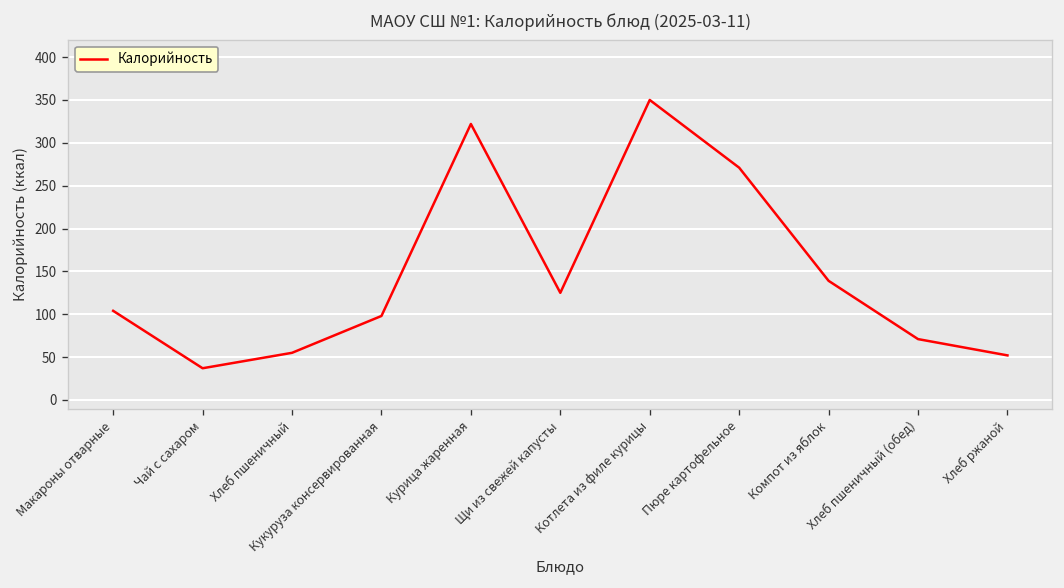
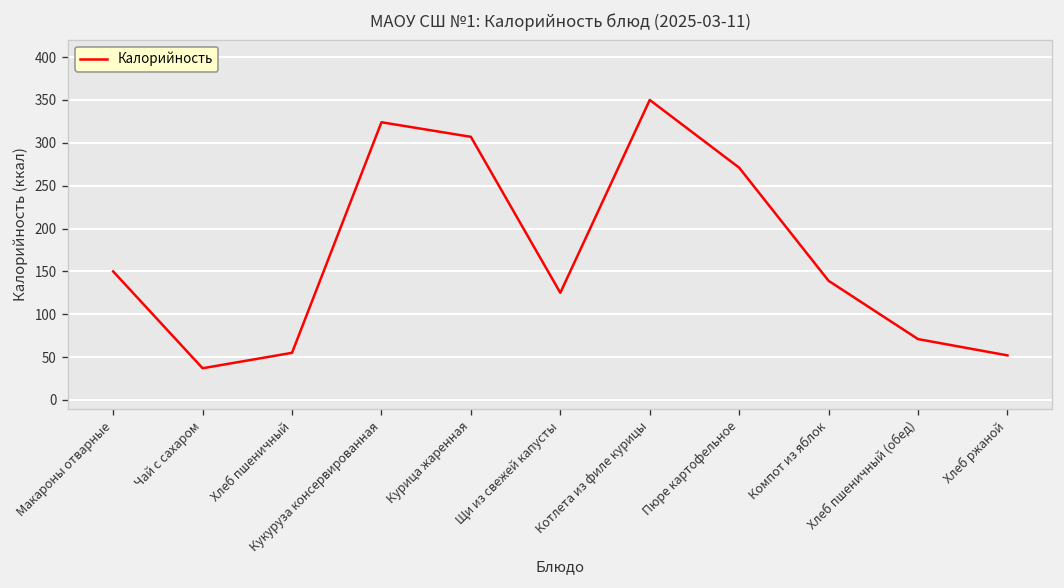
  {
-   "Макароны отварные": 100,
+   "Макароны отварные": 150,
    "Чай с сахаром": 40,
    "Хлеб пшеничный": 60,
-   "Кукуруза консервированная": 100,
-   "Курица жаренная": 320,
+   "Кукуруза консервированная": 320,
+   "Курица жаренная": 310,
    "Щи из свежей капусты": 130,
    "Котлета из филе курицы": 350,
    "Пюре картофельное": 270,
    "Компот из яблок": 140,
    "Хлеб пшеничный (обед)": 70,
    "Хлеб ржаной": 50
  }
